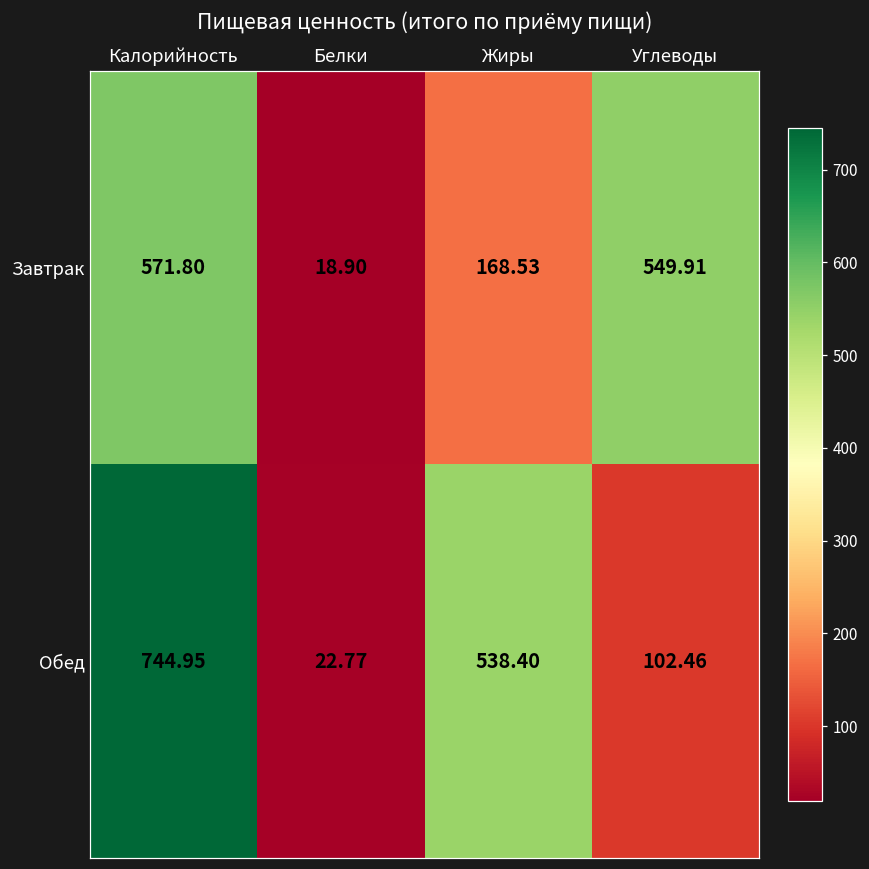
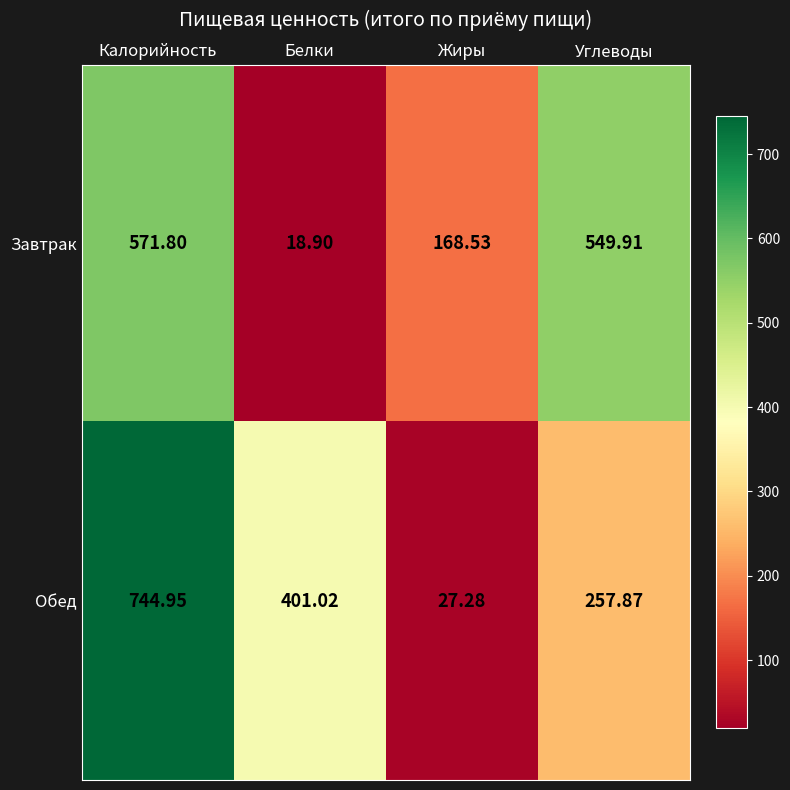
  {
    "Завтрак": {
      "Калорийность": 571.80,
      "Белки": 18.90,
      "Жиры": 168.53,
      "Углеводы": 549.91
    },
    "Обед": {
      "Калорийность": 744.95,
-     "Белки": 22.77,
-     "Жиры": 538.40,
-     "Углеводы": 102.46
+     "Белки": 401.02,
+     "Жиры": 27.28,
+     "Углеводы": 257.87
    }
  }
